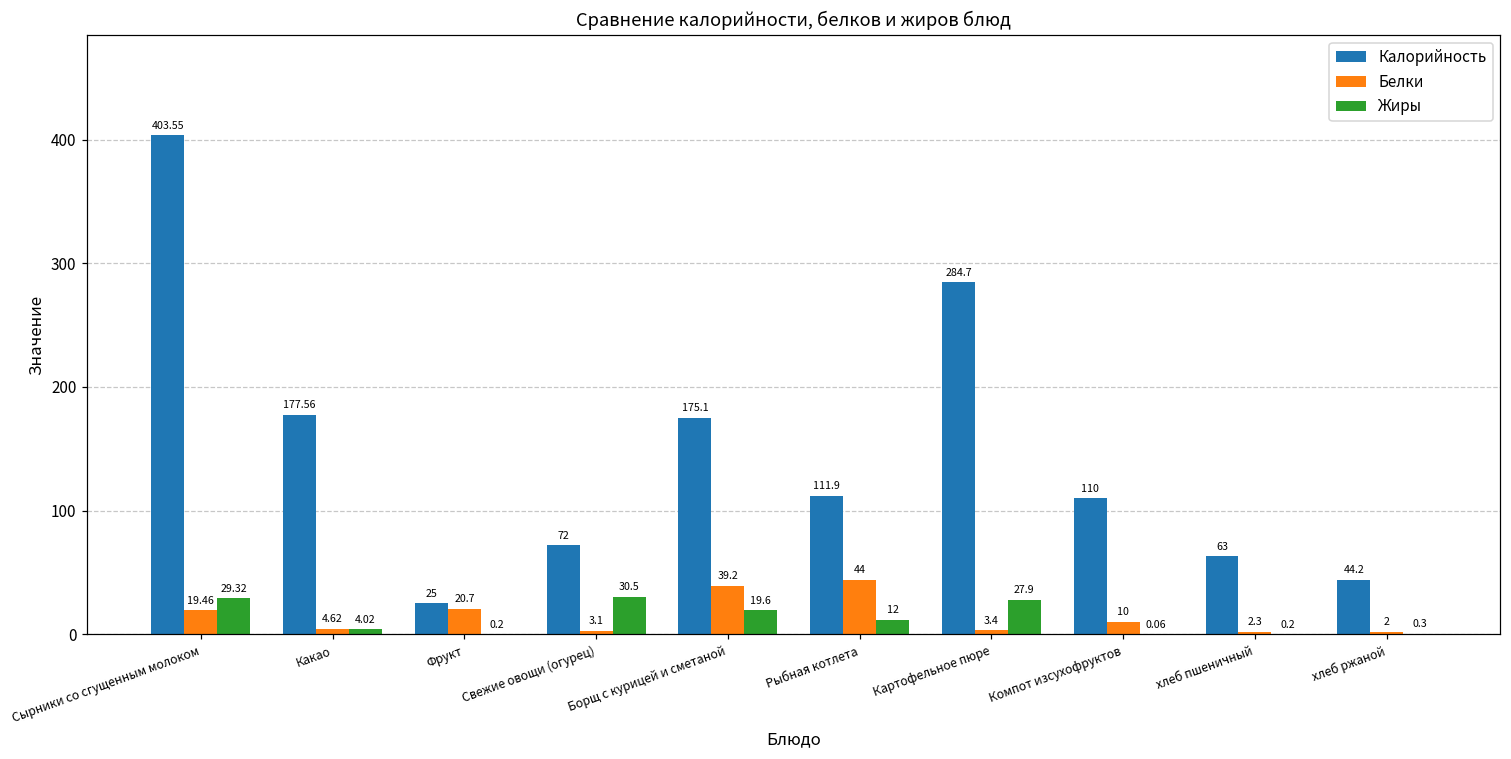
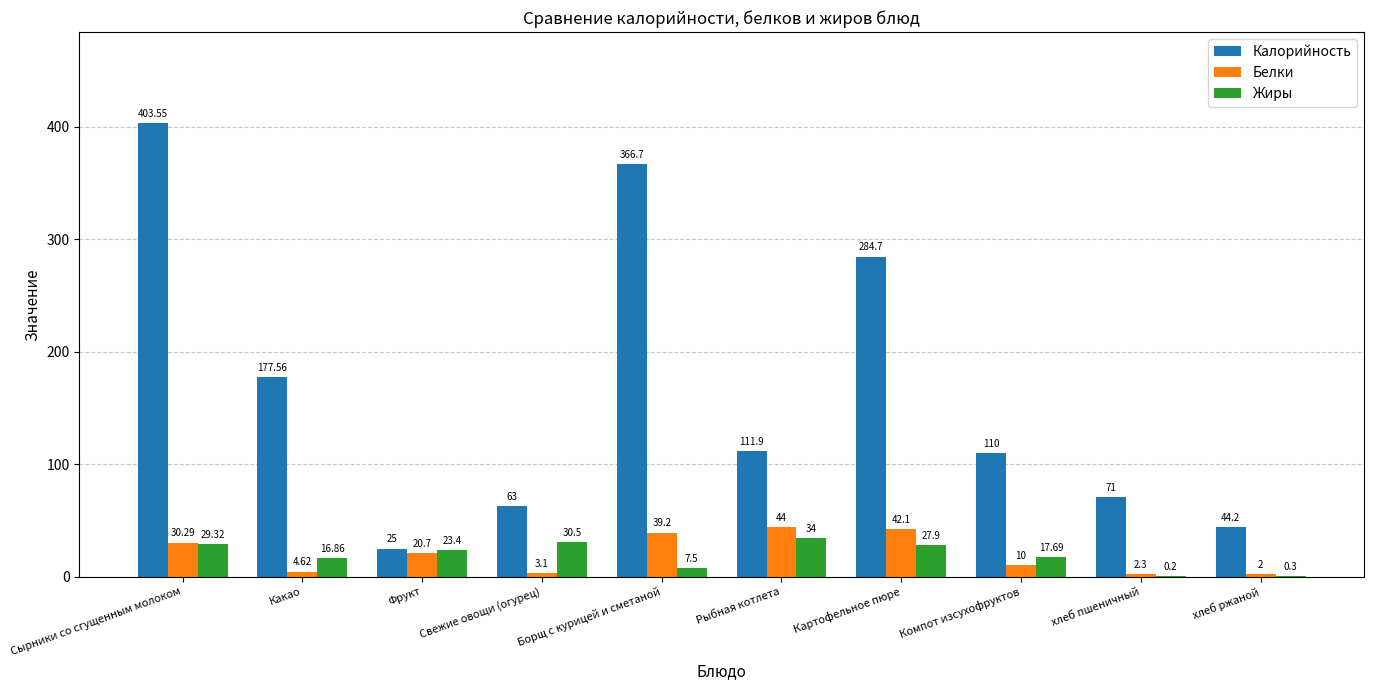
  {
    "Калорийность": {
      "Сырники со сгущенным молоком": 403.55,
      "Какао": 177.56,
      "Фрукт": 25,
-     "Свежие овощи (огурец)": 72,
-     "Борщ с курицей и сметаной": 175.1,
+     "Свежие овощи (огурец)": 63,
+     "Борщ с курицей и сметаной": 366.7,
      "Рыбная котлета": 111.9,
      "Картофельное пюре": 284.7,
      "Компот изсухофруктов": 110,
-     "хлеб пшеничный": 63,
+     "хлеб пшеничный": 71,
      "хлеб ржаной": 44.2
    },
    "Белки": {
-     "Сырники со сгущенным молоком": 19.46,
+     "Сырники со сгущенным молоком": 30.29,
      "Какао": 4.62,
      "Фрукт": 20.7,
      "Свежие овощи (огурец)": 3.1,
      "Борщ с курицей и сметаной": 39.2,
      "Рыбная котлета": 44,
-     "Картофельное пюре": 3.4,
+     "Картофельное пюре": 42.1,
      "Компот изсухофруктов": 10,
      "хлеб пшеничный": 2.3,
      "хлеб ржаной": 2
    },
    "Жиры": {
      "Сырники со сгущенным молоком": 29.32,
-     "Какао": 4.02,
-     "Фрукт": 0.2,
+     "Какао": 16.86,
+     "Фрукт": 23.4,
      "Свежие овощи (огурец)": 30.5,
-     "Борщ с курицей и сметаной": 19.6,
-     "Рыбная котлета": 12,
+     "Борщ с курицей и сметаной": 7.5,
+     "Рыбная котлета": 34,
      "Картофельное пюре": 27.9,
-     "Компот изсухофруктов": 0.06,
+     "Компот изсухофруктов": 17.69,
      "хлеб пшеничный": 0.2,
      "хлеб ржаной": 0.3
    }
  }
